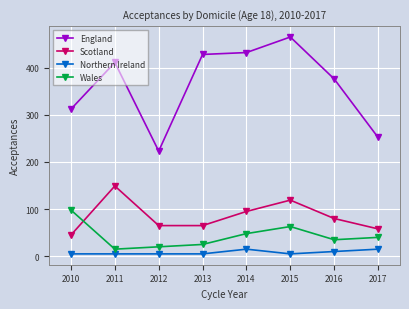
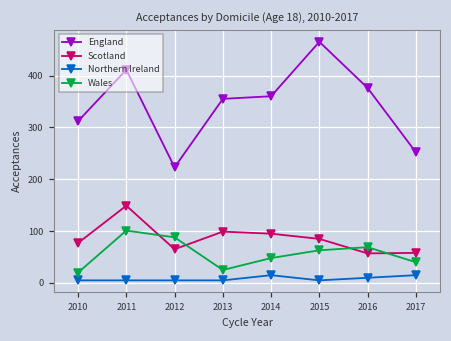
  {
    "England": {
      "2010": 310,
      "2012": 220,
-     "2013": 430,
-     "2014": 430,
+     "2013": 360,
+     "2014": 360,
      "2015": 470,
      "2016": 380,
      "2017": 250
    },
    "Scotland": {
-     "2010": 50,
+     "2010": 80,
      "2011": 150,
      "2012": 70,
-     "2013": 70,
+     "2013": 100,
      "2014": 100,
-     "2015": 120,
-     "2016": 80,
+     "2015": 90,
+     "2016": 60,
      "2017": 60
    },
    "Northern Ireland": {
      "2010": 10,
      "2011": 10,
      "2012": 10,
      "2013": 10,
      "2014": 20,
      "2015": 10,
      "2016": 10,
      "2017": 20
    },
    "Wales": {
-     "2010": 100,
-     "2011": 20,
-     "2012": 20,
+     "2010": 20,
+     "2011": 100,
+     "2012": 90,
      "2013": 30,
      "2014": 50,
      "2015": 60,
-     "2016": 40,
+     "2016": 70,
      "2017": 40
    }
  }
